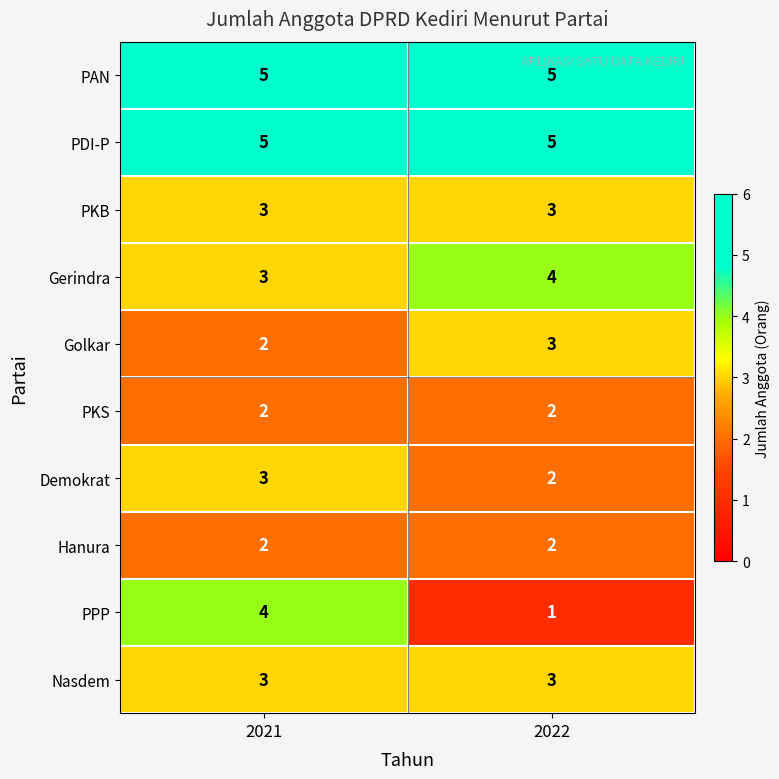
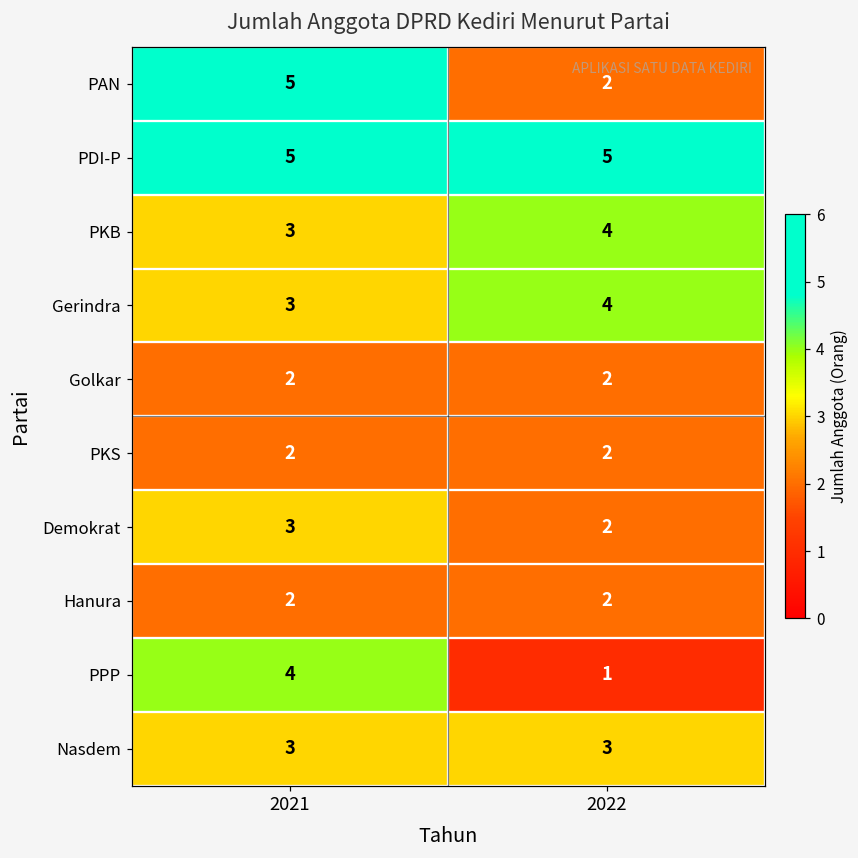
  {
    "PAN": {
      "2021": 5,
-     "2022": 5
+     "2022": 2
    },
    "PDI-P": {
      "2021": 5,
      "2022": 5
    },
    "PKB": {
      "2021": 3,
-     "2022": 3
+     "2022": 4
    },
    "Gerindra": {
      "2021": 3,
      "2022": 4
    },
    "Golkar": {
      "2021": 2,
-     "2022": 3
+     "2022": 2
    },
    "PKS": {
      "2021": 2,
      "2022": 2
    },
    "Demokrat": {
      "2021": 3,
      "2022": 2
    },
    "Hanura": {
      "2021": 2,
      "2022": 2
    },
    "PPP": {
      "2021": 4,
      "2022": 1
    },
    "Nasdem": {
      "2021": 3,
      "2022": 3
    }
  }
